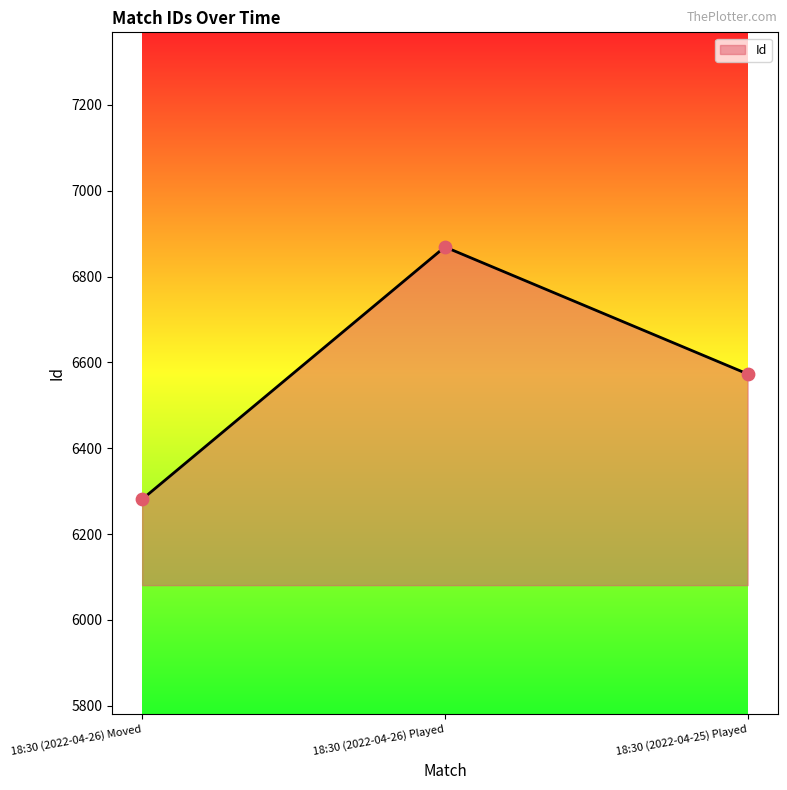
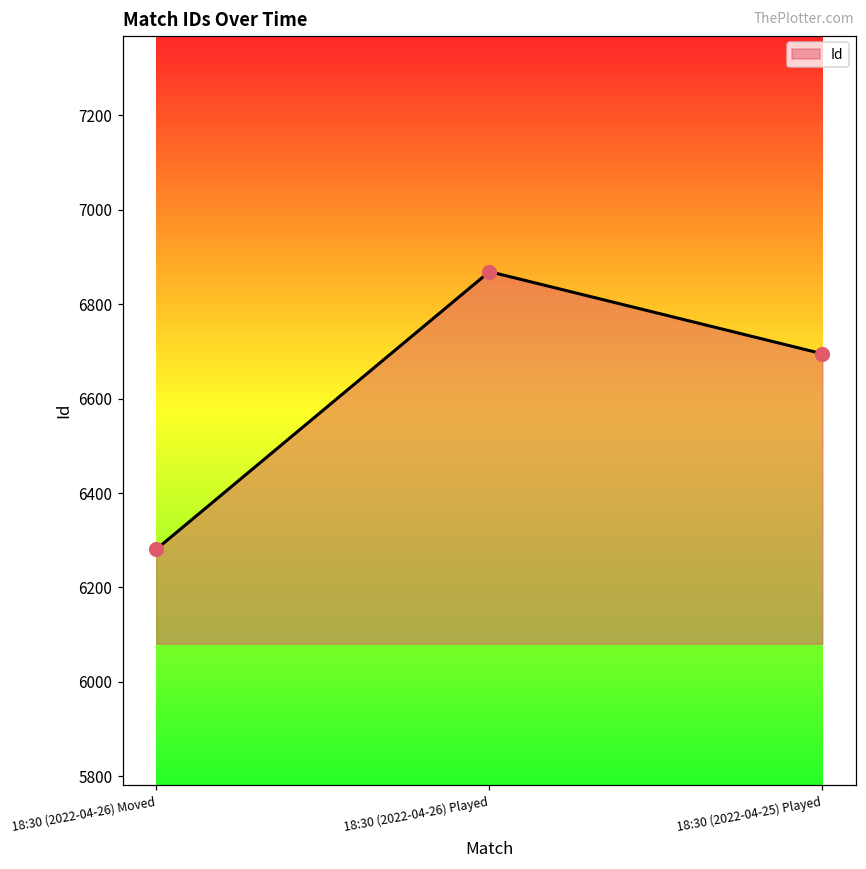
  {
    "18:30 (2022-04-26) Moved": 6280,
    "18:30 (2022-04-26) Played": 6870,
-   "18:30 (2022-04-25) Played": 6570
+   "18:30 (2022-04-25) Played": 6700
  }
